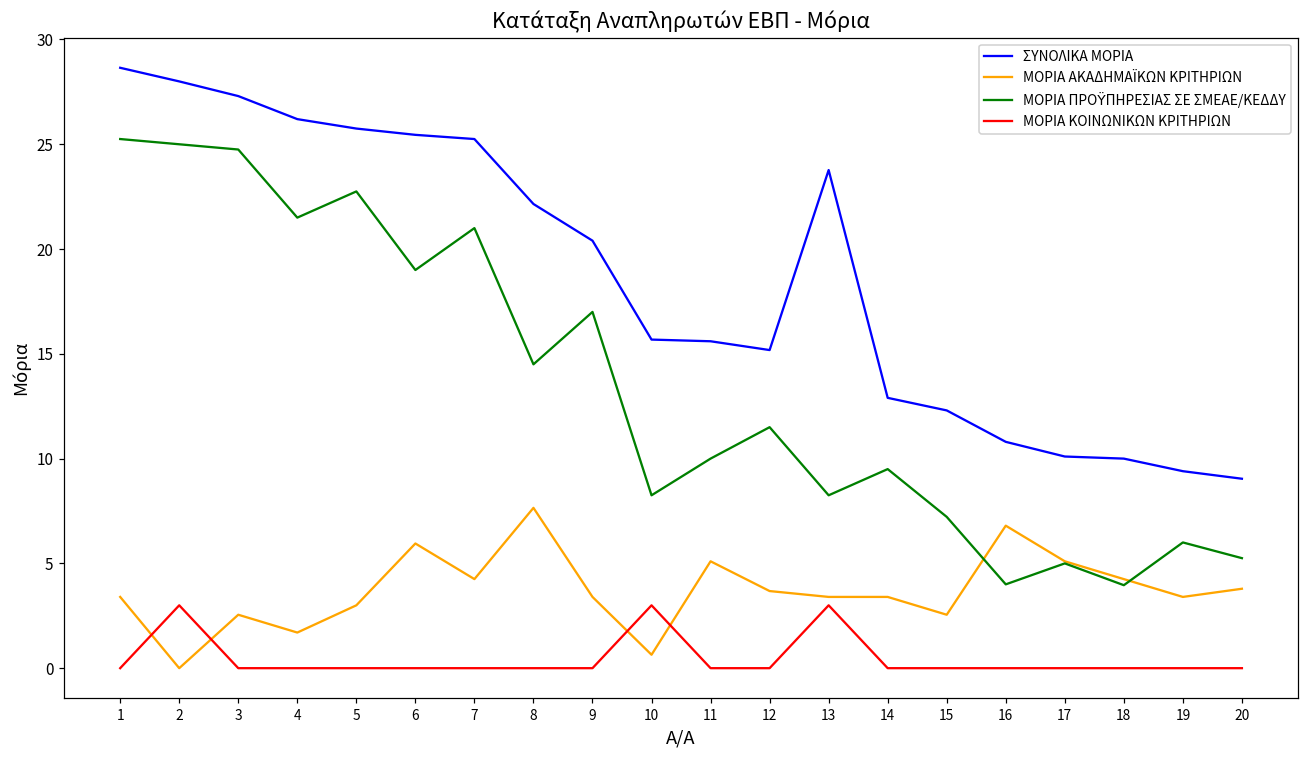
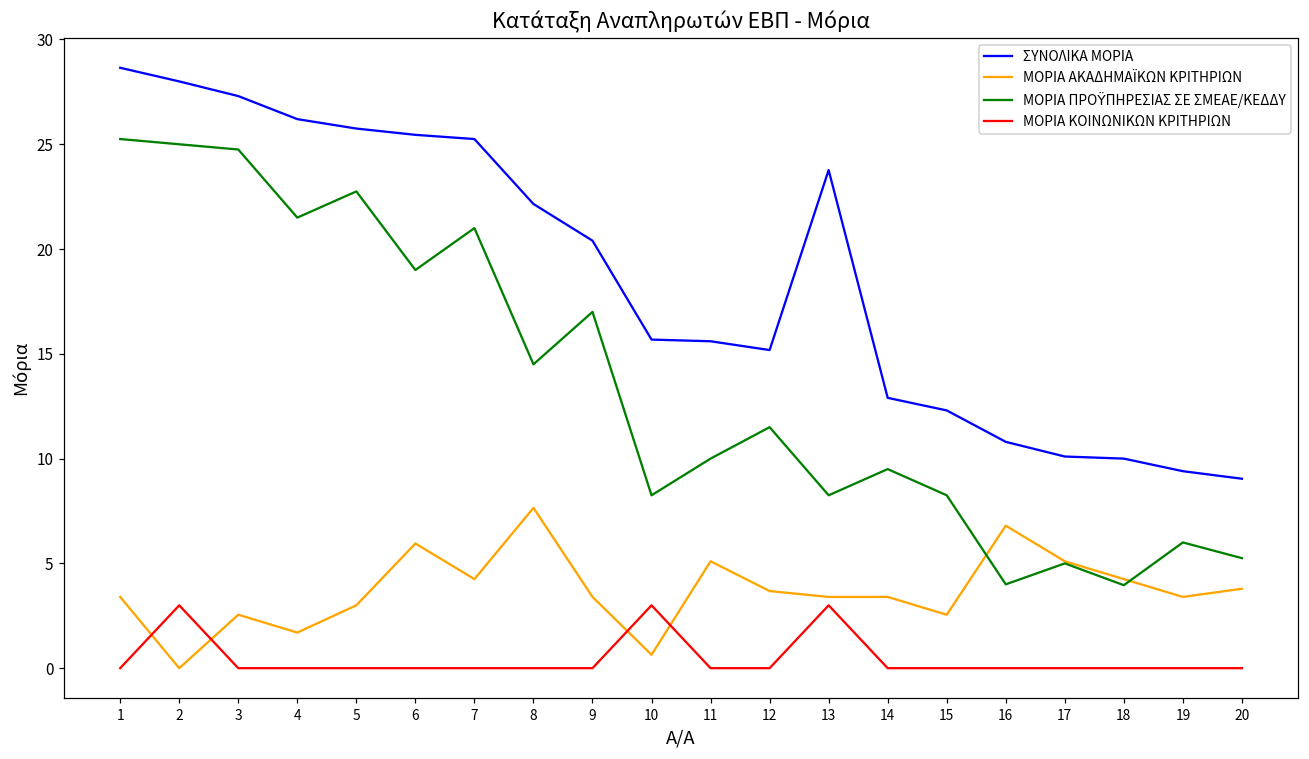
  {
    "ΣΥΝΟΛΙΚΑ ΜΟΡΙΑ": {
      "1": 28.7,
      "2": 28.0,
      "3": 27.3,
      "4": 26.2,
      "5": 25.8,
      "6": 25.5,
      "7": 25.3,
      "8": 22.2,
      "9": 20.4,
      "10": 15.7,
      "11": 15.6,
      "12": 15.2,
      "13": 23.8,
      "14": 12.9,
      "15": 12.3,
      "16": 10.8,
      "17": 10.1,
      "18": 10.0,
      "19": 9.4,
      "20": 9.0
    },
    "ΜΟΡΙΑ ΑΚΑΔΗΜΑΪΚΩΝ ΚΡΙΤΗΡΙΩΝ": {
      "1": 3.4,
      "2": 0.0,
      "3": 2.6,
      "4": 1.7,
      "5": 3.0,
      "6": 6.0,
      "7": 4.3,
      "8": 7.7,
      "9": 3.4,
      "10": 0.6,
      "11": 5.1,
      "12": 3.7,
      "13": 3.4,
      "14": 3.4,
      "15": 2.6,
      "16": 6.8,
      "18": 4.3,
      "19": 3.4,
      "20": 3.8
    },
    "ΜΟΡΙΑ ΠΡΟΫΠΗΡΕΣΙΑΣ ΣΕ ΣΜΕΑΕ/ΚΕΔΔΥ": {
      "1": 25.3,
      "2": 25.0,
      "3": 24.8,
      "4": 21.5,
      "5": 22.8,
      "6": 19.0,
      "7": 21.0,
      "8": 14.5,
      "9": 17.0,
      "10": 8.3,
      "11": 10.0,
      "12": 11.5,
      "13": 8.3,
      "14": 9.5,
-     "15": 7.2,
+     "15": 8.3,
      "16": 4.0,
      "18": 4.0,
      "19": 6.0,
      "20": 5.3
    },
    "ΜΟΡΙΑ ΚΟΙΝΩΝΙΚΩΝ ΚΡΙΤΗΡΙΩΝ": {
      "1": 0.0,
      "2": 3.0,
      "3": 0.0,
      "4": 0.0,
      "5": 0.0,
      "6": 0.0,
      "7": 0.0,
      "8": 0.0,
      "9": 0.0,
      "10": 3.0,
      "11": 0.0,
      "12": 0.0,
      "13": 3.0,
      "14": 0.0,
      "15": 0.0,
      "16": 0.0,
      "17": 0.0,
      "18": 0.0,
      "19": 0.0,
      "20": 0.0
    }
  }
